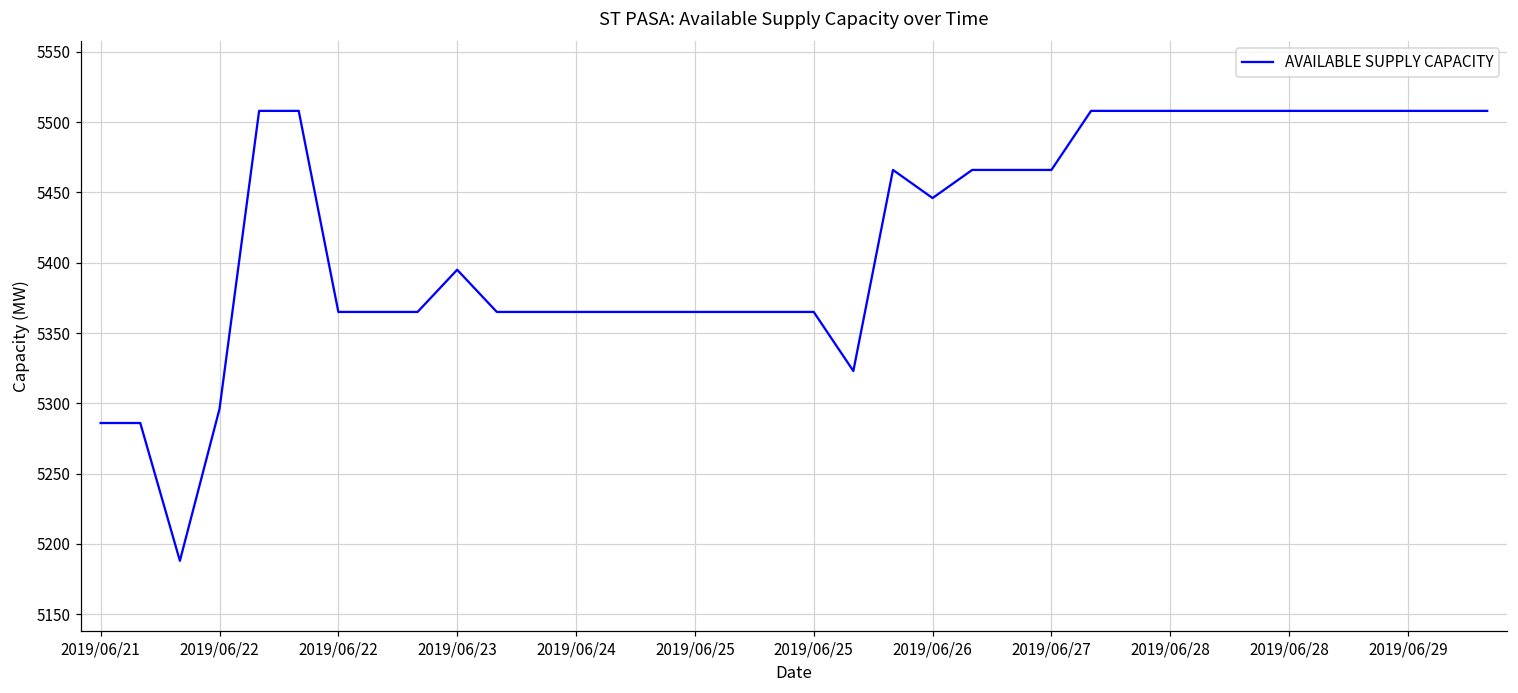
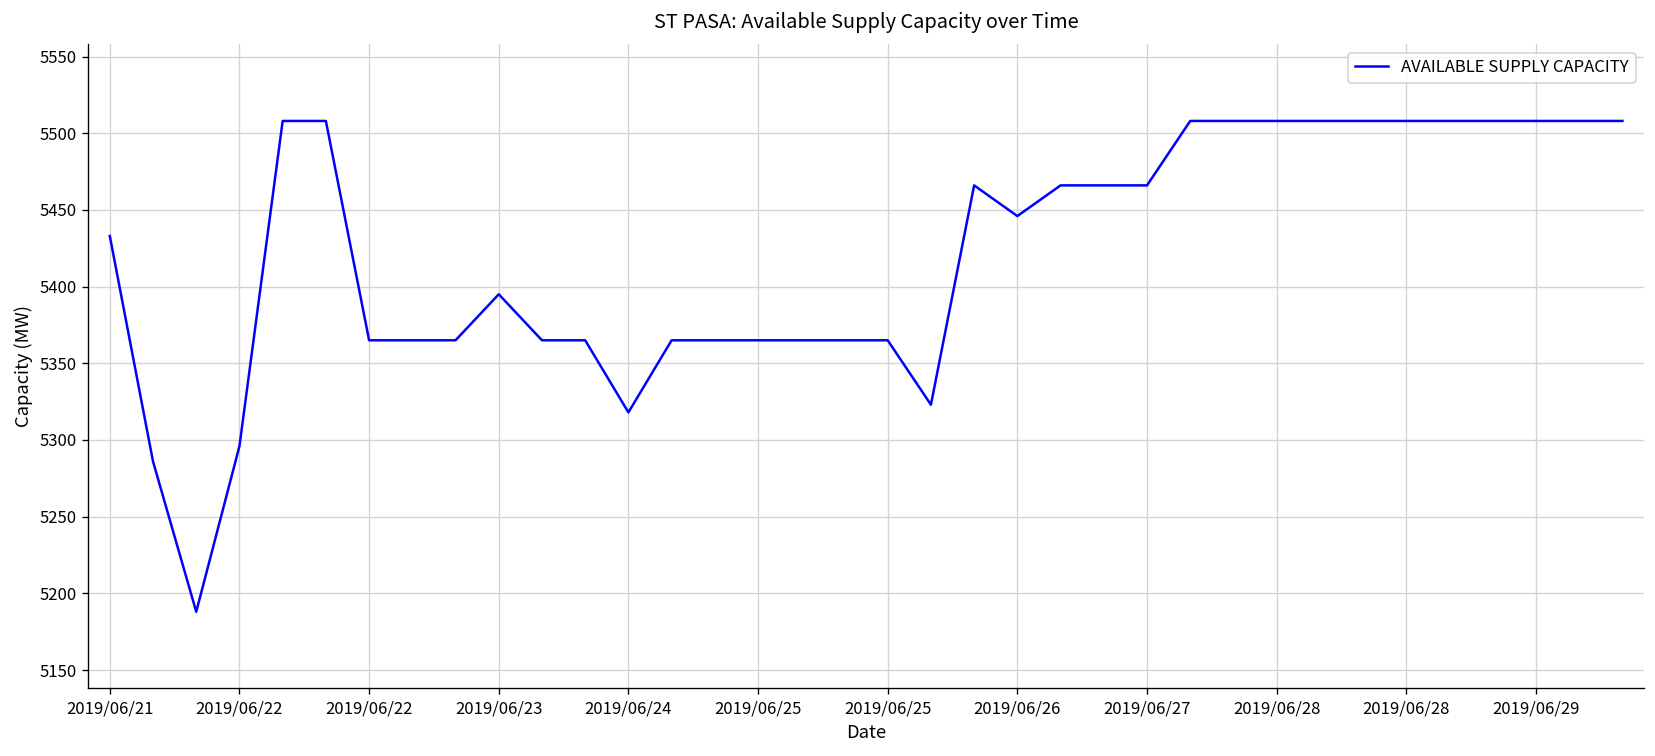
  {
-   "2019/06/21": 5286,
+   "2019/06/21": 5433,
    "2019/06/23": 5395,
-   "2019/06/24": 5365,
+   "2019/06/24": 5318,
    "2019/06/26": 5446,
    "2019/06/27": 5466,
    "2019/06/29": 5508
  }
